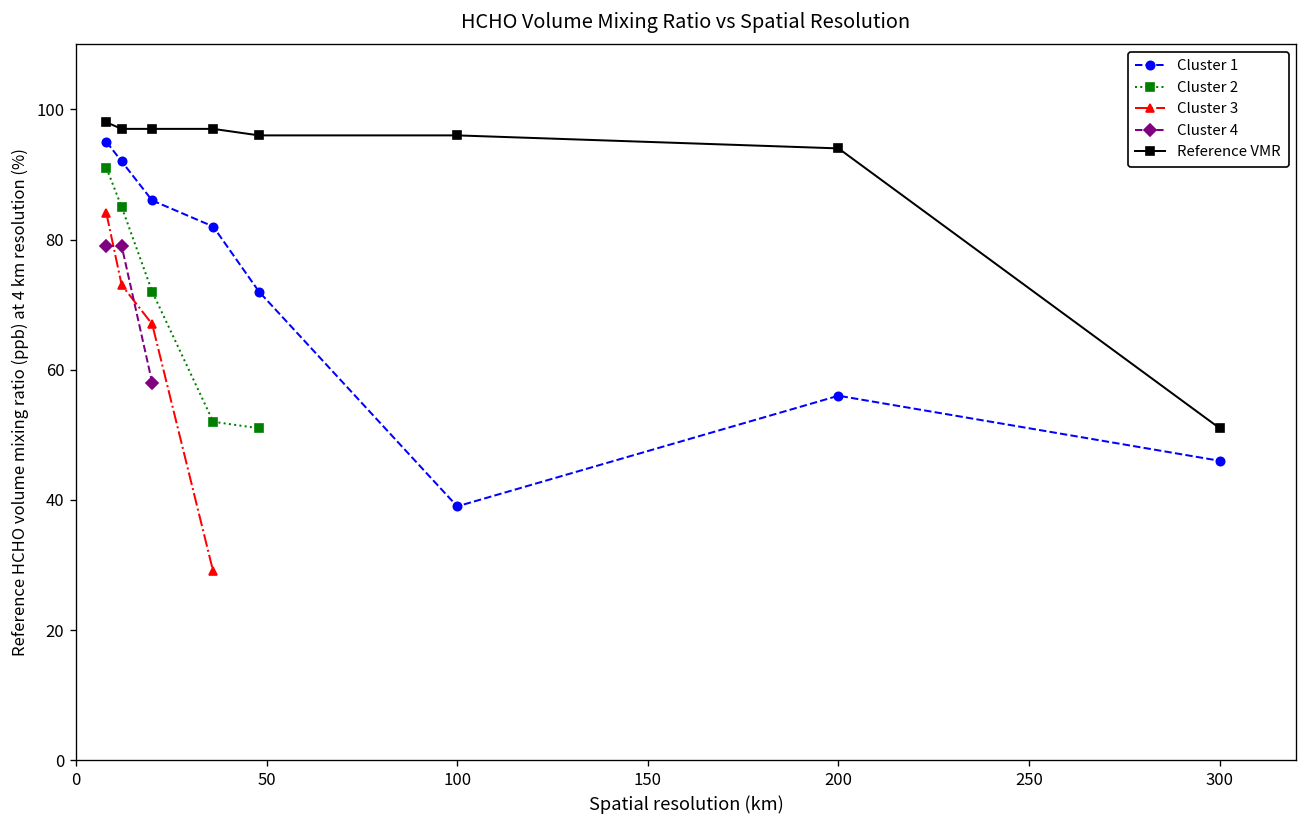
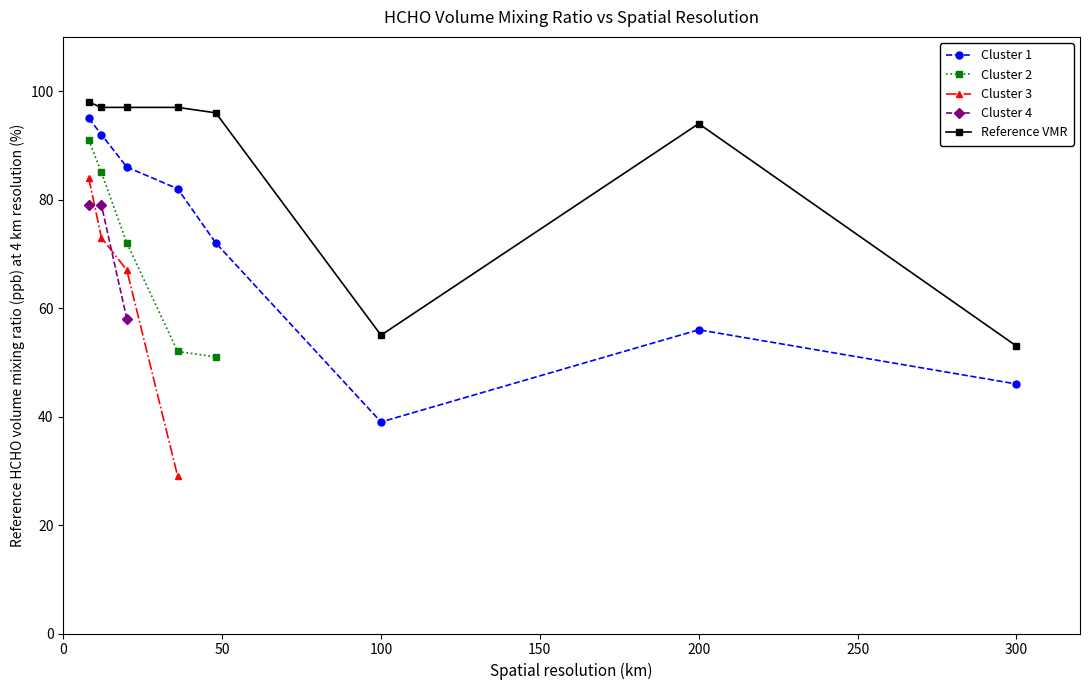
  {
    "Cluster 1": {
      "100": 39,
      "200": 56,
      "300": 46
    },
    "Reference VMR": {
-     "100": 96,
+     "100": 55,
      "200": 94,
-     "300": 51
+     "300": 53
    }
  }
